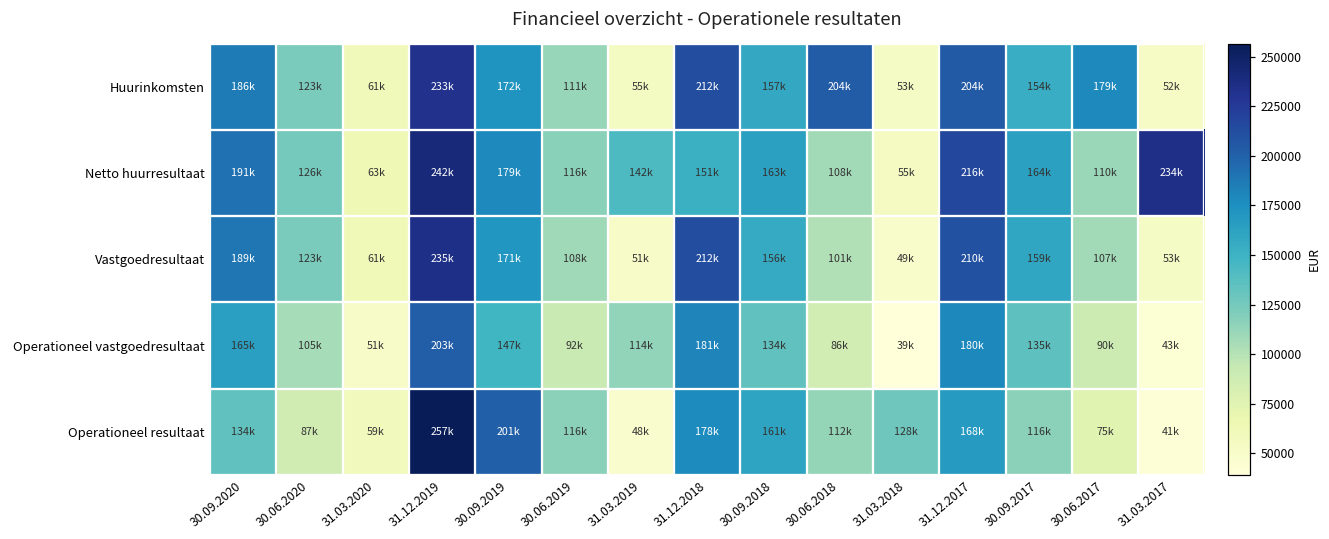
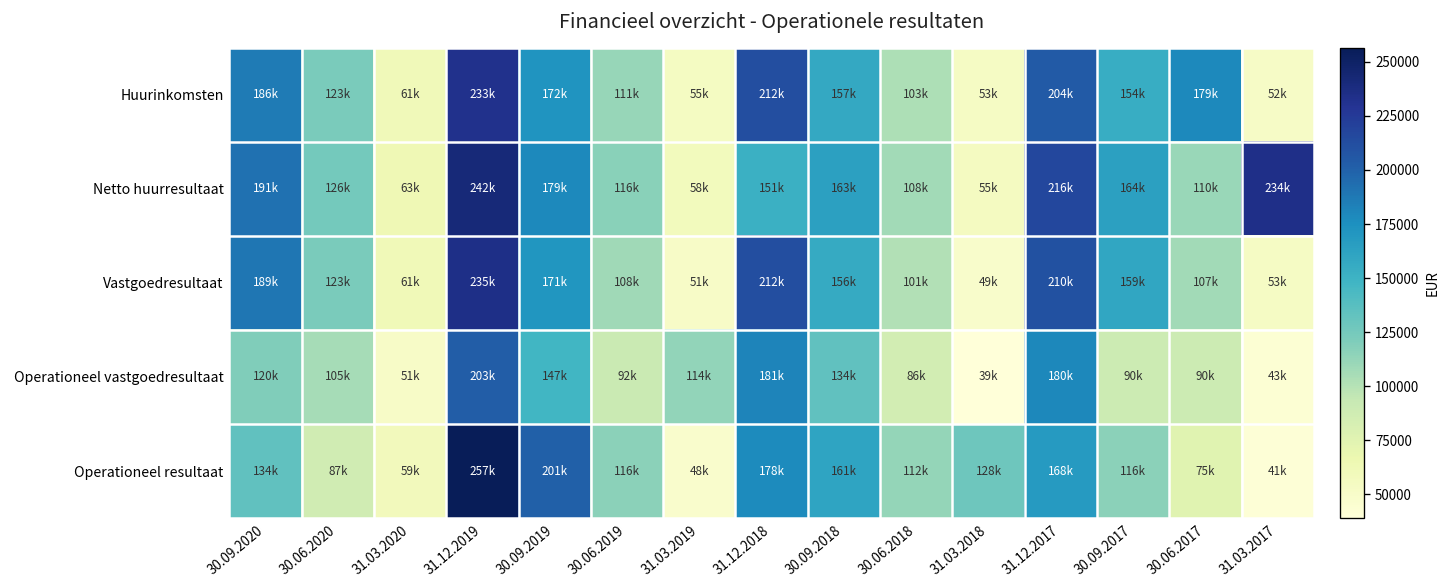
  {
    "Huurinkomsten": {
      "30.09.2020": "186k",
      "30.06.2020": "123k",
      "31.03.2020": "61k",
      "31.12.2019": "233k",
      "30.09.2019": "172k",
      "30.06.2019": "111k",
      "31.03.2019": "55k",
      "31.12.2018": "212k",
      "30.09.2018": "157k",
-     "30.06.2018": "204k",
+     "30.06.2018": "103k",
      "31.03.2018": "53k",
      "31.12.2017": "204k",
      "30.09.2017": "154k",
      "30.06.2017": "179k",
      "31.03.2017": "52k"
    },
    "Netto huurresultaat": {
      "30.09.2020": "191k",
      "30.06.2020": "126k",
      "31.03.2020": "63k",
      "31.12.2019": "242k",
      "30.09.2019": "179k",
      "30.06.2019": "116k",
-     "31.03.2019": "142k",
+     "31.03.2019": "58k",
      "31.12.2018": "151k",
      "30.09.2018": "163k",
      "30.06.2018": "108k",
      "31.03.2018": "55k",
      "31.12.2017": "216k",
      "30.09.2017": "164k",
      "30.06.2017": "110k",
      "31.03.2017": "234k"
    },
    "Vastgoedresultaat": {
      "30.09.2020": "189k",
      "30.06.2020": "123k",
      "31.03.2020": "61k",
      "31.12.2019": "235k",
      "30.09.2019": "171k",
      "30.06.2019": "108k",
      "31.03.2019": "51k",
      "31.12.2018": "212k",
      "30.09.2018": "156k",
      "30.06.2018": "101k",
      "31.03.2018": "49k",
      "31.12.2017": "210k",
      "30.09.2017": "159k",
      "30.06.2017": "107k",
      "31.03.2017": "53k"
    },
    "Operationeel vastgoedresultaat": {
-     "30.09.2020": "165k",
+     "30.09.2020": "120k",
      "30.06.2020": "105k",
      "31.03.2020": "51k",
      "31.12.2019": "203k",
      "30.09.2019": "147k",
      "30.06.2019": "92k",
      "31.03.2019": "114k",
      "31.12.2018": "181k",
      "30.09.2018": "134k",
      "30.06.2018": "86k",
      "31.03.2018": "39k",
      "31.12.2017": "180k",
-     "30.09.2017": "135k",
+     "30.09.2017": "90k",
      "30.06.2017": "90k",
      "31.03.2017": "43k"
    },
    "Operationeel resultaat": {
      "30.09.2020": "134k",
      "30.06.2020": "87k",
      "31.03.2020": "59k",
      "31.12.2019": "257k",
      "30.09.2019": "201k",
      "30.06.2019": "116k",
      "31.03.2019": "48k",
      "31.12.2018": "178k",
      "30.09.2018": "161k",
      "30.06.2018": "112k",
      "31.03.2018": "128k",
      "31.12.2017": "168k",
      "30.09.2017": "116k",
      "30.06.2017": "75k",
      "31.03.2017": "41k"
    }
  }
